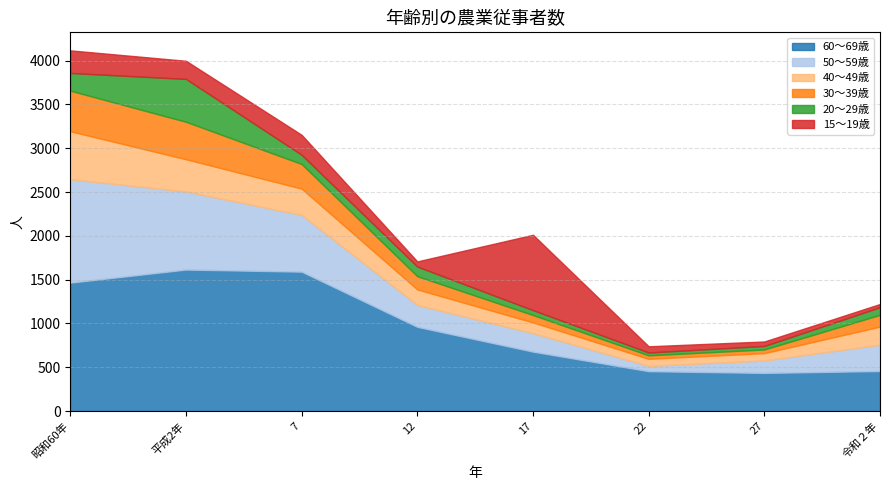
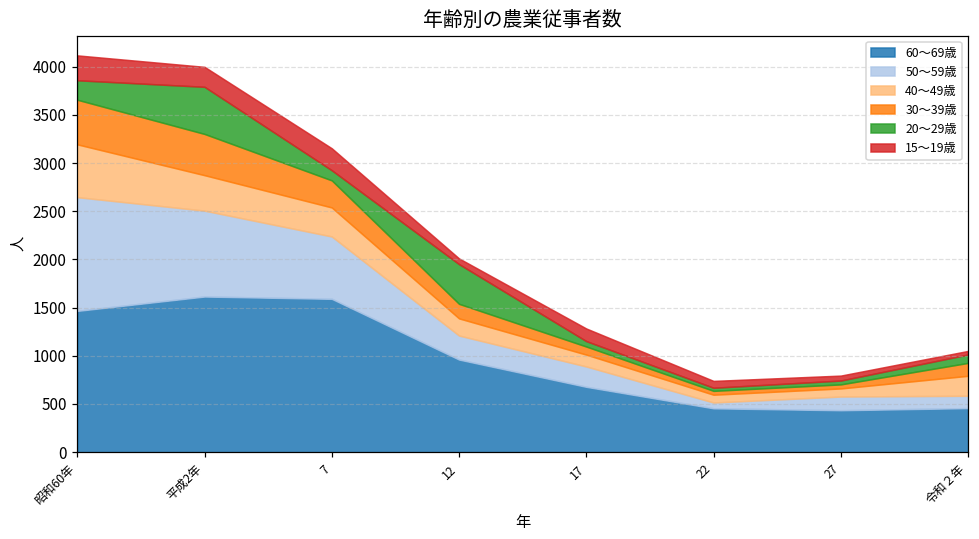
  {
    "60～69歳": {
      "昭和60年": 1500,
      "平成2年": 1600,
      "7": 1600,
      "12": 1000,
      "17": 700,
      "22": 500,
      "27": 400,
      "令和２年": 500
    },
    "50～59歳": {
      "昭和60年": 1200,
      "平成2年": 900,
      "7": 600,
      "12": 200,
      "17": 200,
      "22": 100,
      "27": 100,
-     "令和２年": 300
+     "令和２年": 100
    },
    "40～49歳": {
      "昭和60年": 500,
      "平成2年": 400,
      "7": 300,
      "12": 200,
      "17": 100,
      "22": 100,
      "27": 100,
      "令和２年": 200
    },
    "30～39歳": {
      "昭和60年": 500,
      "平成2年": 400,
      "7": 300,
      "12": 200,
      "17": 100,
      "22": 0,
      "27": 0,
      "令和２年": 100
    },
    "20～29歳": {
      "昭和60年": 200,
      "平成2年": 500,
      "7": 100,
-     "12": 100,
+     "12": 400,
      "17": 100,
      "22": 0,
      "27": 0,
      "令和２年": 100
    },
    "15～19歳": {
      "昭和60年": 300,
      "平成2年": 200,
      "7": 200,
      "12": 100,
-     "17": 900,
+     "17": 100,
      "22": 100,
      "27": 100,
      "令和２年": 0
    }
  }
